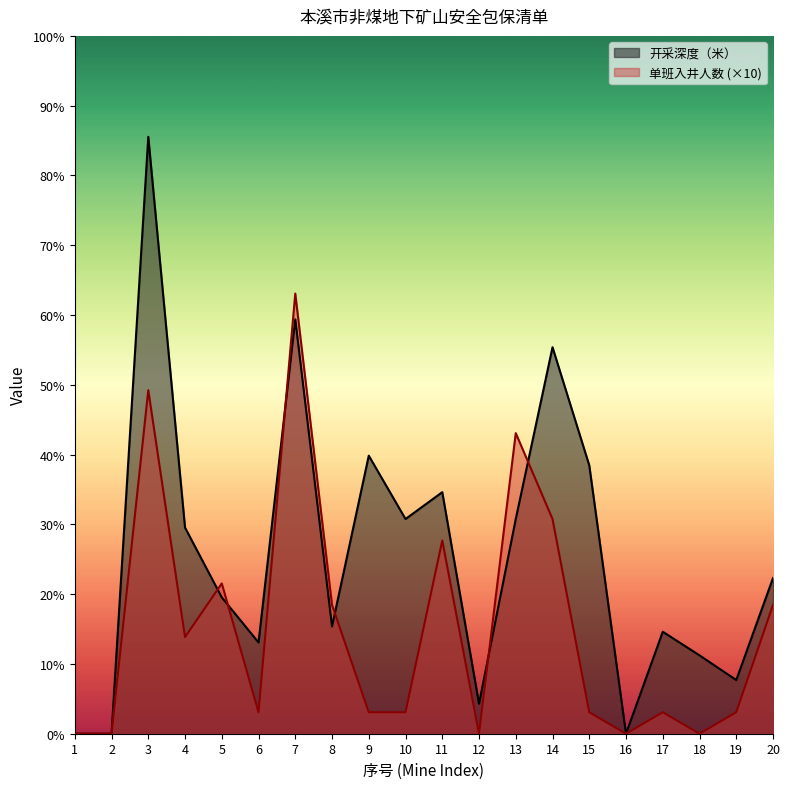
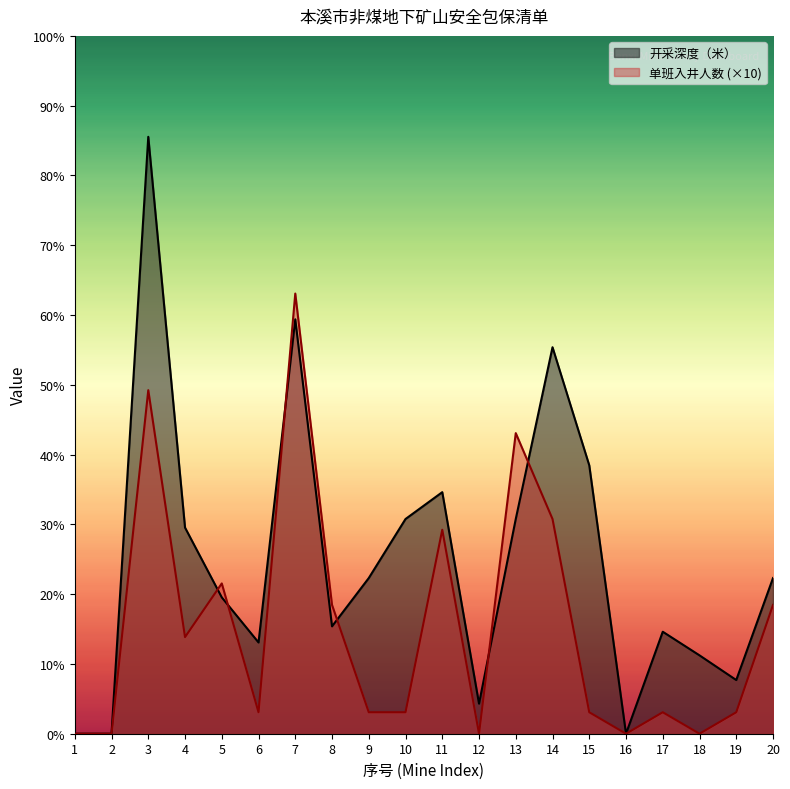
  {
    "开采深度（米）": {
      "3": "86%",
      "4": "30%",
      "5": "20%",
      "6": "13%",
      "7": "59%",
      "8": "15%",
-     "9": "40%",
+     "9": "22%",
      "10": "31%",
      "11": "35%",
      "12": "4%",
      "13": "31%",
      "14": "55%",
      "15": "38%",
      "17": "15%",
      "18": "11%",
      "19": "8%",
      "20": "22%"
    },
    "单班入井人数 (×10)": {
      "3": "49%",
      "4": "14%",
      "5": "22%",
      "6": "3%",
      "7": "63%",
      "8": "18%",
      "9": "3%",
      "10": "3%",
-     "11": "28%",
+     "11": "29%",
      "12": "0%",
      "13": "43%",
      "14": "31%",
      "15": "3%",
      "17": "3%",
      "18": "0%",
      "19": "3%",
      "20": "18%"
    }
  }
